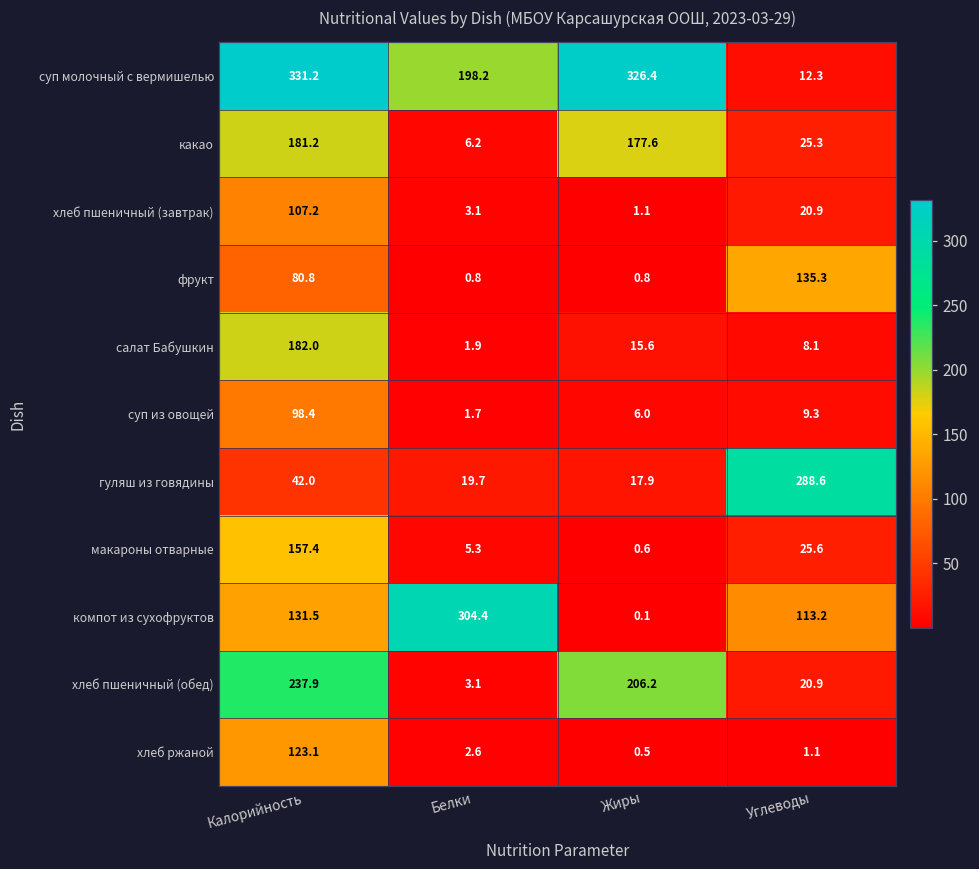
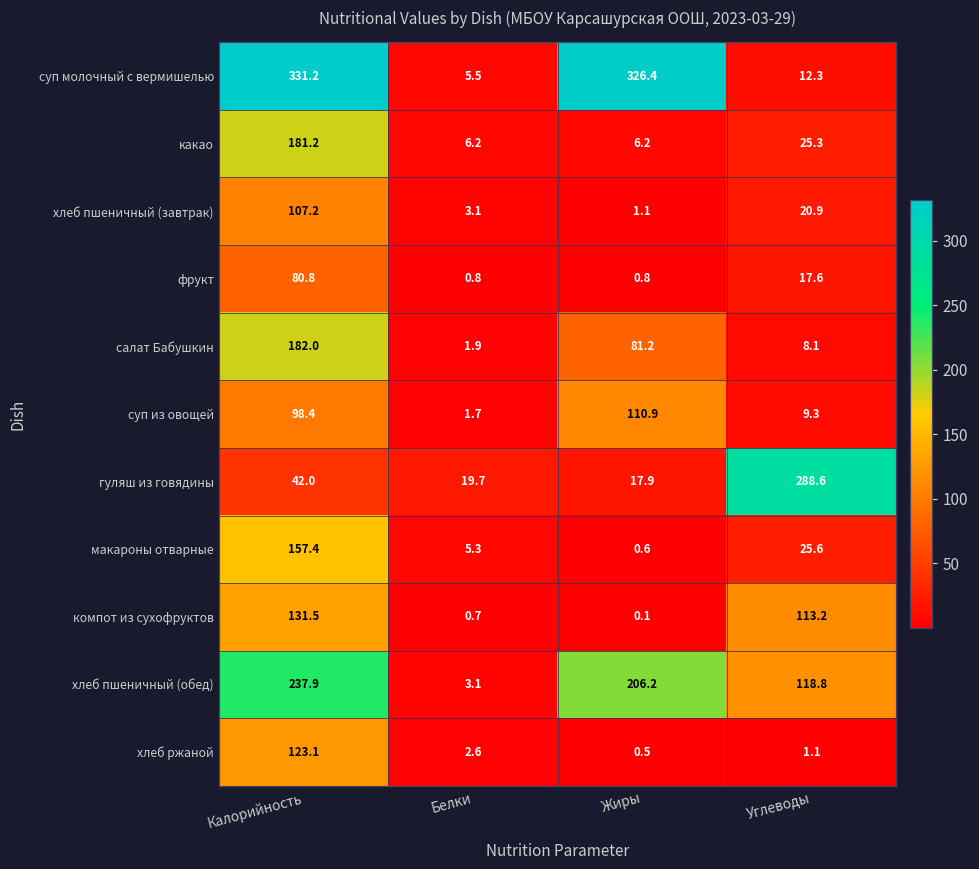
  {
    "суп молочный с вермишелью": {
      "Калорийность": 331.2,
-     "Белки": 198.2,
+     "Белки": 5.5,
      "Жиры": 326.4,
      "Углеводы": 12.3
    },
    "какао": {
      "Калорийность": 181.2,
      "Белки": 6.2,
-     "Жиры": 177.6,
+     "Жиры": 6.2,
      "Углеводы": 25.3
    },
    "хлеб пшеничный (завтрак)": {
      "Калорийность": 107.2,
      "Белки": 3.1,
      "Жиры": 1.1,
      "Углеводы": 20.9
    },
    "фрукт": {
      "Калорийность": 80.8,
      "Белки": 0.8,
      "Жиры": 0.8,
-     "Углеводы": 135.3
+     "Углеводы": 17.6
    },
    "салат Бабушкин": {
      "Калорийность": 182.0,
      "Белки": 1.9,
-     "Жиры": 15.6,
+     "Жиры": 81.2,
      "Углеводы": 8.1
    },
    "суп из овощей": {
      "Калорийность": 98.4,
      "Белки": 1.7,
-     "Жиры": 6.0,
+     "Жиры": 110.9,
      "Углеводы": 9.3
    },
    "гуляш из говядины": {
      "Калорийность": 42.0,
      "Белки": 19.7,
      "Жиры": 17.9,
      "Углеводы": 288.6
    },
    "макароны отварные": {
      "Калорийность": 157.4,
      "Белки": 5.3,
      "Жиры": 0.6,
      "Углеводы": 25.6
    },
    "компот из сухофруктов": {
      "Калорийность": 131.5,
-     "Белки": 304.4,
+     "Белки": 0.7,
      "Жиры": 0.1,
      "Углеводы": 113.2
    },
    "хлеб пшеничный (обед)": {
      "Калорийность": 237.9,
      "Белки": 3.1,
      "Жиры": 206.2,
-     "Углеводы": 20.9
+     "Углеводы": 118.8
    },
    "хлеб ржаной": {
      "Калорийность": 123.1,
      "Белки": 2.6,
      "Жиры": 0.5,
      "Углеводы": 1.1
    }
  }
